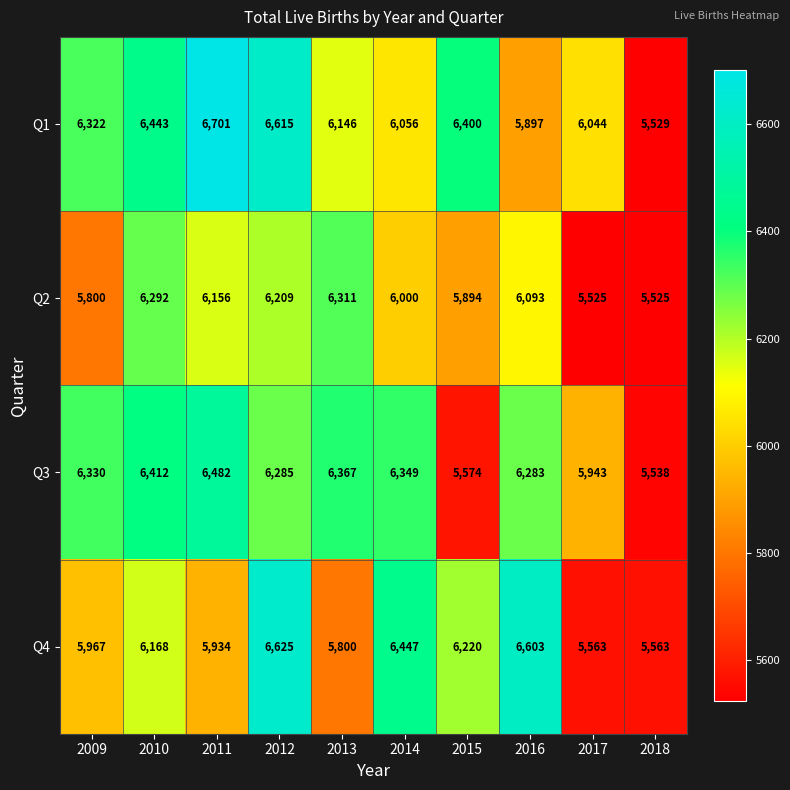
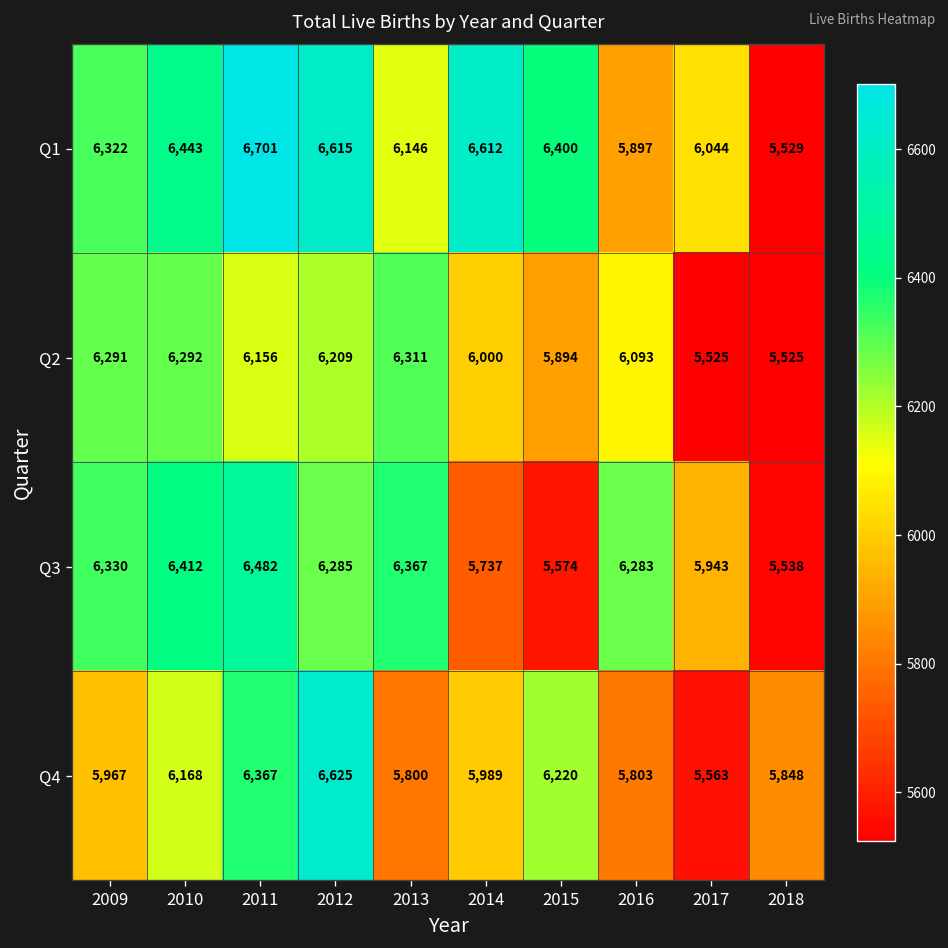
  {
    "Q1": {
      "2009": "6,322",
      "2010": "6,443",
      "2011": "6,701",
      "2012": "6,615",
      "2013": "6,146",
-     "2014": "6,056",
+     "2014": "6,612",
      "2015": "6,400",
      "2016": "5,897",
      "2017": "6,044",
      "2018": "5,529"
    },
    "Q2": {
-     "2009": "5,800",
+     "2009": "6,291",
      "2010": "6,292",
      "2011": "6,156",
      "2012": "6,209",
      "2013": "6,311",
      "2014": "6,000",
      "2015": "5,894",
      "2016": "6,093",
      "2017": "5,525",
      "2018": "5,525"
    },
    "Q3": {
      "2009": "6,330",
      "2010": "6,412",
      "2011": "6,482",
      "2012": "6,285",
      "2013": "6,367",
-     "2014": "6,349",
+     "2014": "5,737",
      "2015": "5,574",
      "2016": "6,283",
      "2017": "5,943",
      "2018": "5,538"
    },
    "Q4": {
      "2009": "5,967",
      "2010": "6,168",
-     "2011": "5,934",
+     "2011": "6,367",
      "2012": "6,625",
      "2013": "5,800",
-     "2014": "6,447",
+     "2014": "5,989",
      "2015": "6,220",
-     "2016": "6,603",
+     "2016": "5,803",
      "2017": "5,563",
-     "2018": "5,563"
+     "2018": "5,848"
    }
  }
